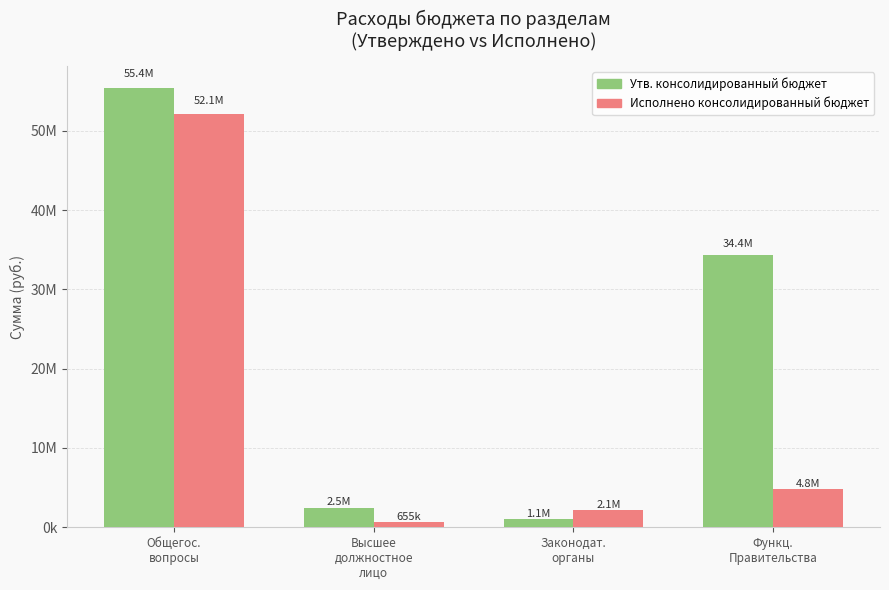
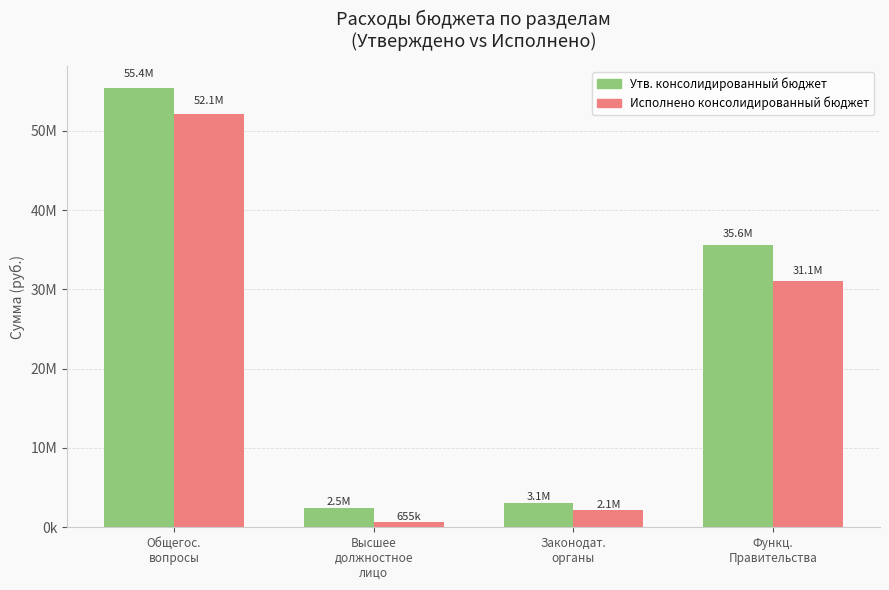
  {
    "Утв. консолидированный бюджет": {
      "Общегос. вопросы": "55.4M",
      "Высшее должностное лицо": "2.5M",
-     "Законодат. органы": "1.1M",
-     "Функц. Правительства": "34.4M"
+     "Законодат. органы": "3.1M",
+     "Функц. Правительства": "35.6M"
    },
    "Исполнено консолидированный бюджет": {
      "Общегос. вопросы": "52.1M",
      "Высшее должностное лицо": "655k",
      "Законодат. органы": "2.1M",
-     "Функц. Правительства": "4.8M"
+     "Функц. Правительства": "31.1M"
    }
  }
